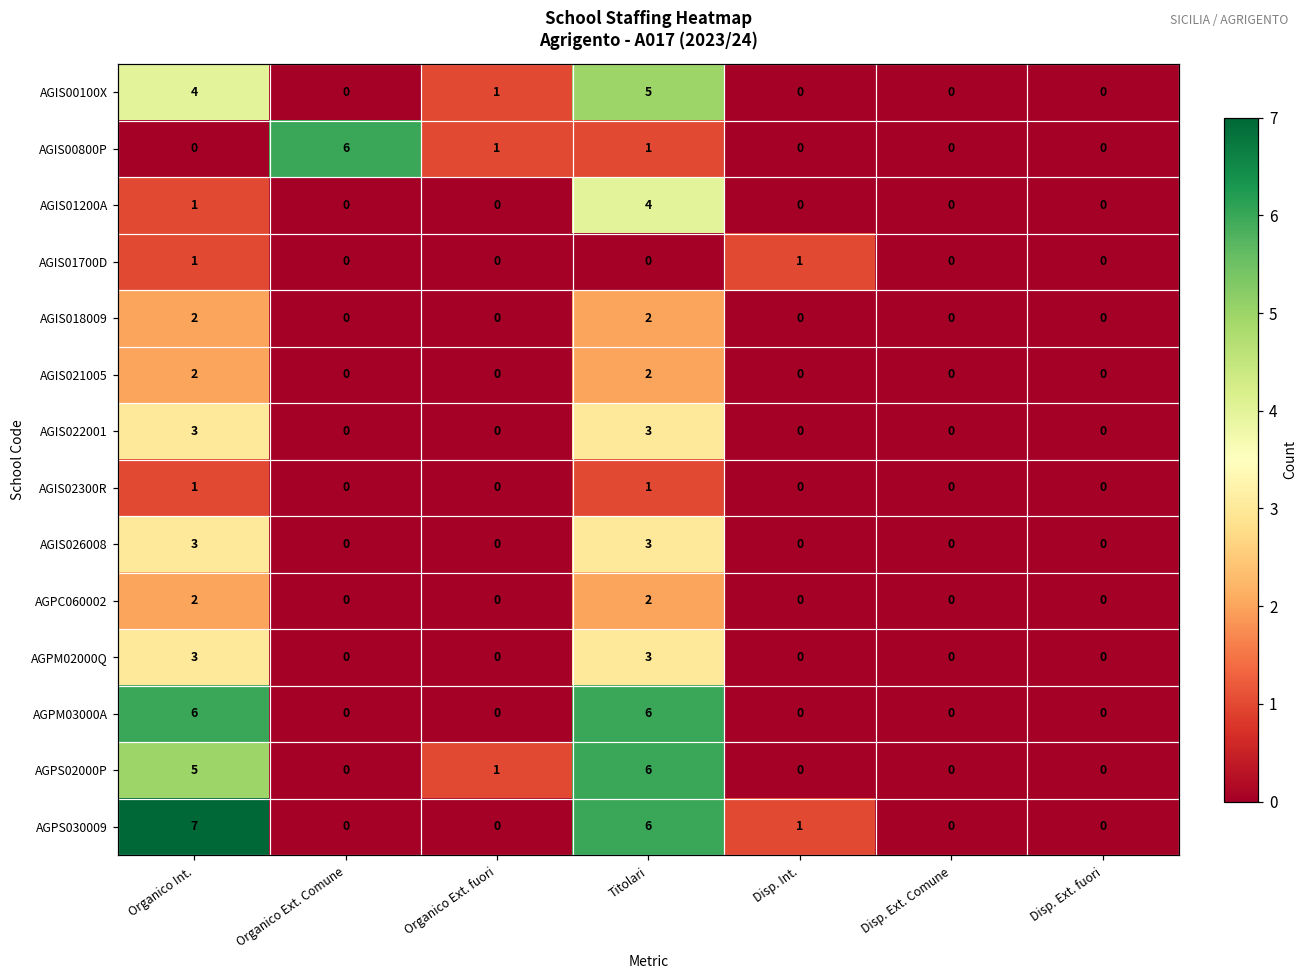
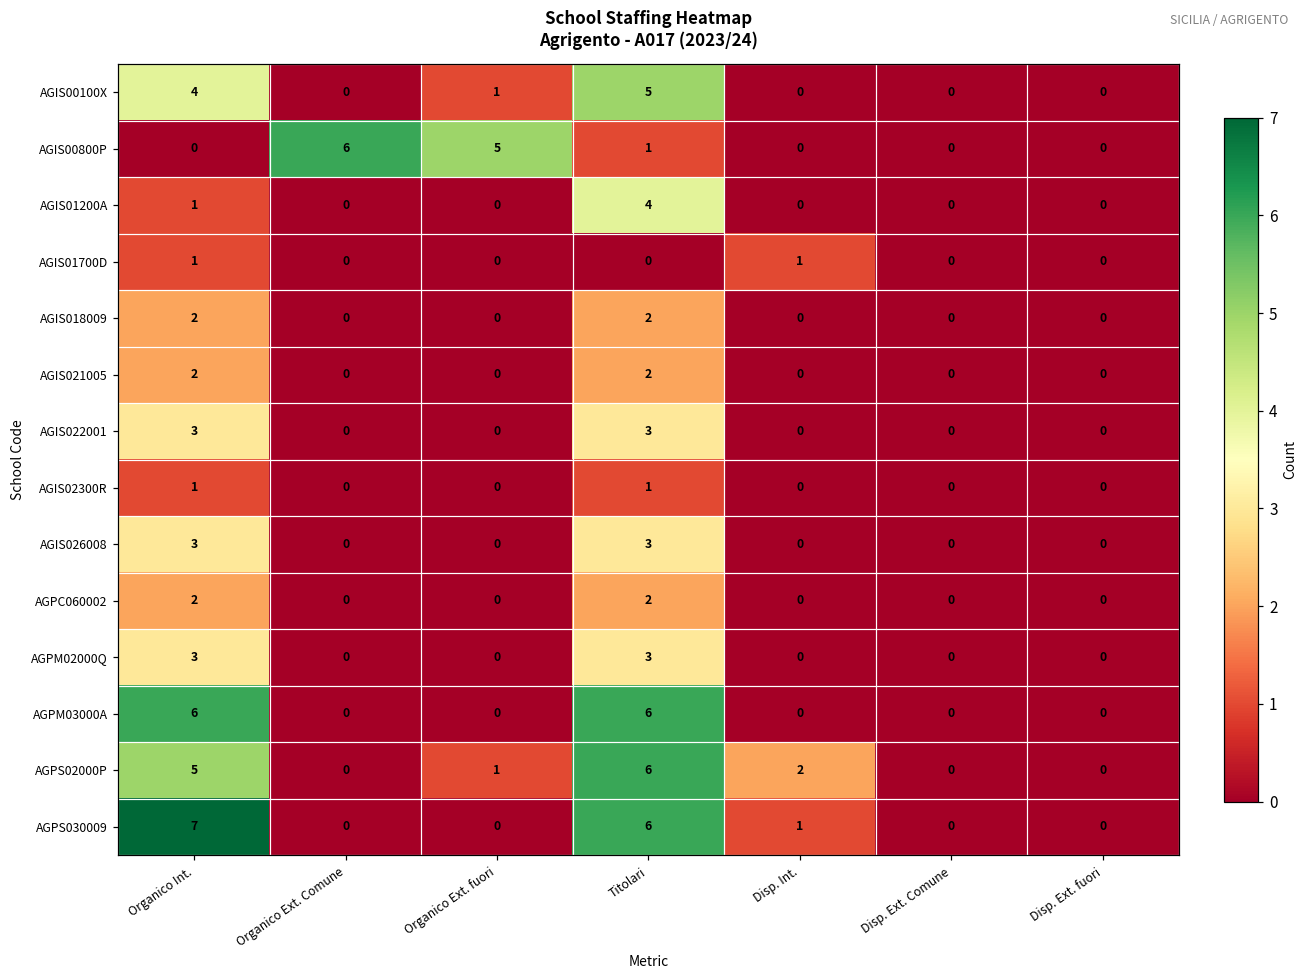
  {
    "AGIS00100X": {
      "Organico Int.": 4,
      "Organico Ext. Comune": 0,
      "Organico Ext. fuori": 1,
      "Titolari": 5,
      "Disp. Int.": 0,
      "Disp. Ext. Comune": 0,
      "Disp. Ext. fuori": 0
    },
    "AGIS00800P": {
      "Organico Int.": 0,
      "Organico Ext. Comune": 6,
-     "Organico Ext. fuori": 1,
+     "Organico Ext. fuori": 5,
      "Titolari": 1,
      "Disp. Int.": 0,
      "Disp. Ext. Comune": 0,
      "Disp. Ext. fuori": 0
    },
    "AGIS01200A": {
      "Organico Int.": 1,
      "Organico Ext. Comune": 0,
      "Organico Ext. fuori": 0,
      "Titolari": 4,
      "Disp. Int.": 0,
      "Disp. Ext. Comune": 0,
      "Disp. Ext. fuori": 0
    },
    "AGIS01700D": {
      "Organico Int.": 1,
      "Organico Ext. Comune": 0,
      "Organico Ext. fuori": 0,
      "Titolari": 0,
      "Disp. Int.": 1,
      "Disp. Ext. Comune": 0,
      "Disp. Ext. fuori": 0
    },
    "AGIS018009": {
      "Organico Int.": 2,
      "Organico Ext. Comune": 0,
      "Organico Ext. fuori": 0,
      "Titolari": 2,
      "Disp. Int.": 0,
      "Disp. Ext. Comune": 0,
      "Disp. Ext. fuori": 0
    },
    "AGIS021005": {
      "Organico Int.": 2,
      "Organico Ext. Comune": 0,
      "Organico Ext. fuori": 0,
      "Titolari": 2,
      "Disp. Int.": 0,
      "Disp. Ext. Comune": 0,
      "Disp. Ext. fuori": 0
    },
    "AGIS022001": {
      "Organico Int.": 3,
      "Organico Ext. Comune": 0,
      "Organico Ext. fuori": 0,
      "Titolari": 3,
      "Disp. Int.": 0,
      "Disp. Ext. Comune": 0,
      "Disp. Ext. fuori": 0
    },
    "AGIS02300R": {
      "Organico Int.": 1,
      "Organico Ext. Comune": 0,
      "Organico Ext. fuori": 0,
      "Titolari": 1,
      "Disp. Int.": 0,
      "Disp. Ext. Comune": 0,
      "Disp. Ext. fuori": 0
    },
    "AGIS026008": {
      "Organico Int.": 3,
      "Organico Ext. Comune": 0,
      "Organico Ext. fuori": 0,
      "Titolari": 3,
      "Disp. Int.": 0,
      "Disp. Ext. Comune": 0,
      "Disp. Ext. fuori": 0
    },
    "AGPC060002": {
      "Organico Int.": 2,
      "Organico Ext. Comune": 0,
      "Organico Ext. fuori": 0,
      "Titolari": 2,
      "Disp. Int.": 0,
      "Disp. Ext. Comune": 0,
      "Disp. Ext. fuori": 0
    },
    "AGPM02000Q": {
      "Organico Int.": 3,
      "Organico Ext. Comune": 0,
      "Organico Ext. fuori": 0,
      "Titolari": 3,
      "Disp. Int.": 0,
      "Disp. Ext. Comune": 0,
      "Disp. Ext. fuori": 0
    },
    "AGPM03000A": {
      "Organico Int.": 6,
      "Organico Ext. Comune": 0,
      "Organico Ext. fuori": 0,
      "Titolari": 6,
      "Disp. Int.": 0,
      "Disp. Ext. Comune": 0,
      "Disp. Ext. fuori": 0
    },
    "AGPS02000P": {
      "Organico Int.": 5,
      "Organico Ext. Comune": 0,
      "Organico Ext. fuori": 1,
      "Titolari": 6,
-     "Disp. Int.": 0,
+     "Disp. Int.": 2,
      "Disp. Ext. Comune": 0,
      "Disp. Ext. fuori": 0
    },
    "AGPS030009": {
      "Organico Int.": 7,
      "Organico Ext. Comune": 0,
      "Organico Ext. fuori": 0,
      "Titolari": 6,
      "Disp. Int.": 1,
      "Disp. Ext. Comune": 0,
      "Disp. Ext. fuori": 0
    }
  }
